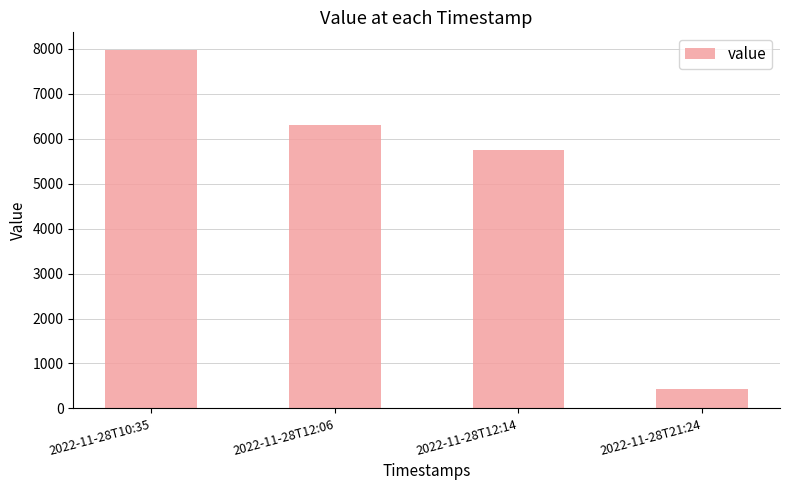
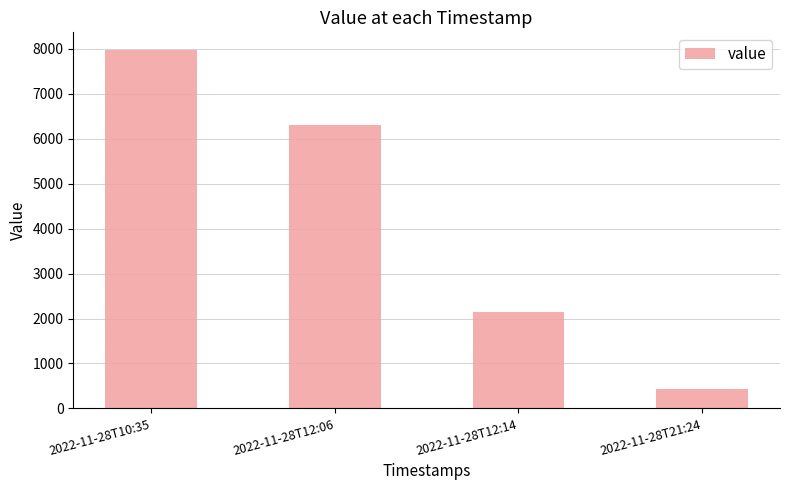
  {
    "2022-11-28T10:35": 8000,
    "2022-11-28T12:06": 6300,
-   "2022-11-28T12:14": 5800,
+   "2022-11-28T12:14": 2100,
    "2022-11-28T21:24": 400
  }
